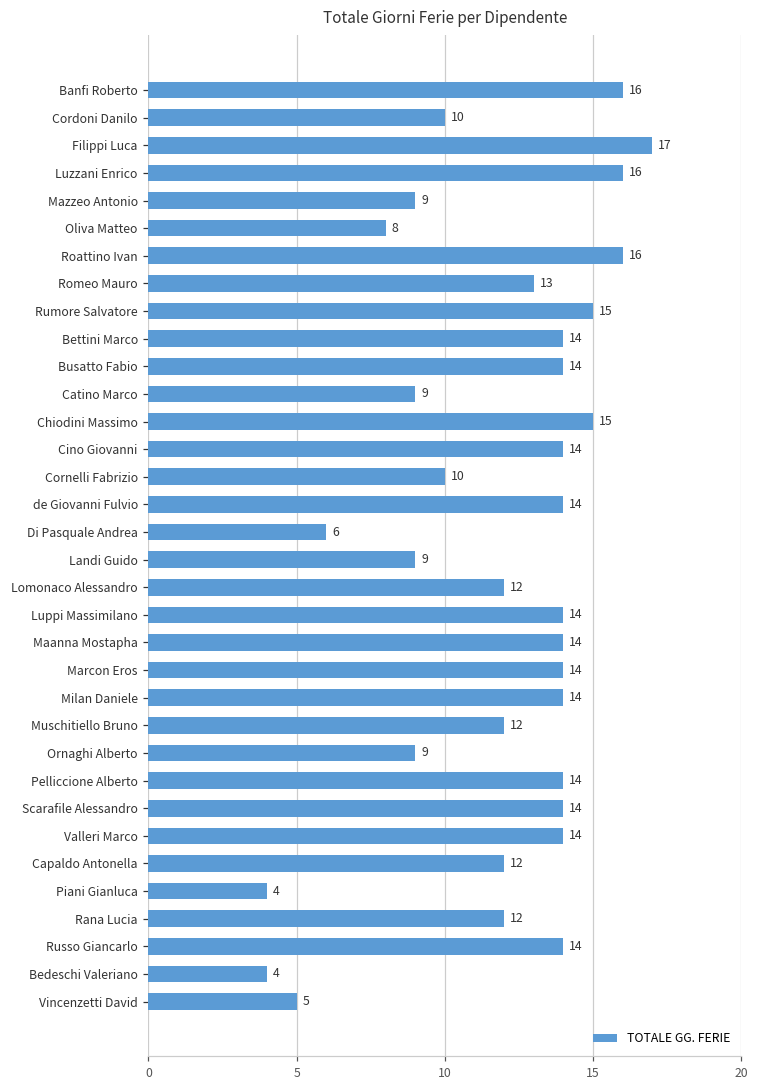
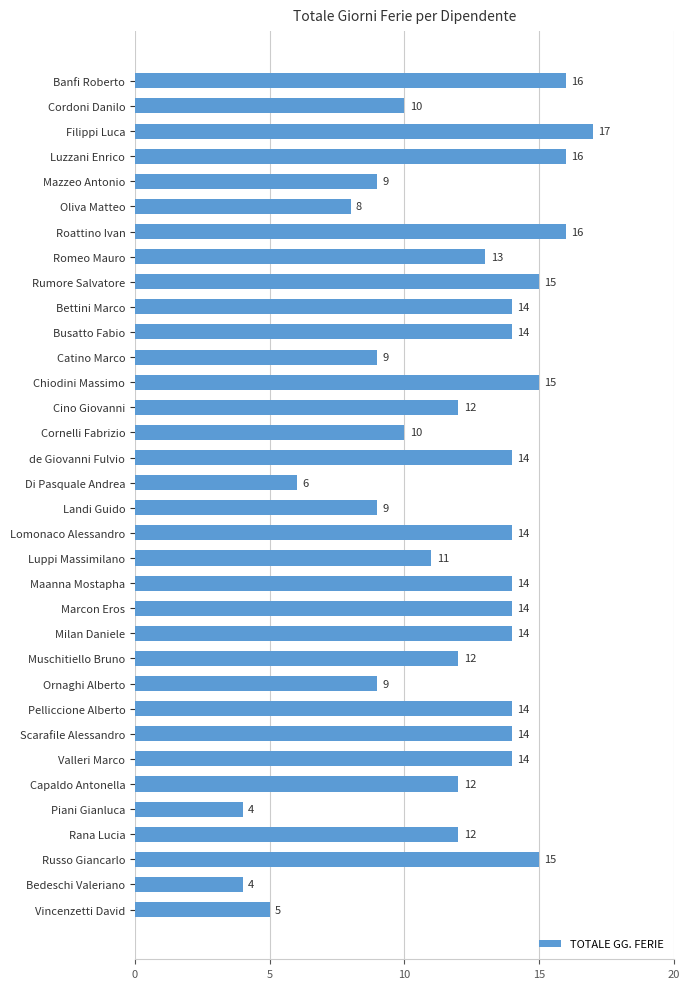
  {
    "Banfi Roberto": 16,
    "Cordoni Danilo": 10,
    "Filippi Luca": 17,
    "Luzzani Enrico": 16,
    "Mazzeo Antonio": 9,
    "Oliva Matteo": 8,
    "Roattino Ivan": 16,
    "Romeo Mauro": 13,
    "Rumore Salvatore": 15,
    "Bettini Marco": 14,
    "Busatto Fabio": 14,
    "Catino Marco": 9,
    "Chiodini Massimo": 15,
-   "Cino Giovanni": 14,
+   "Cino Giovanni": 12,
    "Cornelli Fabrizio": 10,
    "de Giovanni Fulvio": 14,
    "Di Pasquale Andrea": 6,
    "Landi Guido": 9,
-   "Lomonaco Alessandro": 12,
-   "Luppi Massimilano": 14,
+   "Lomonaco Alessandro": 14,
+   "Luppi Massimilano": 11,
    "Maanna Mostapha": 14,
    "Marcon Eros": 14,
    "Milan Daniele": 14,
    "Muschitiello Bruno": 12,
    "Ornaghi Alberto": 9,
    "Pelliccione Alberto": 14,
    "Scarafile Alessandro": 14,
    "Valleri Marco": 14,
    "Capaldo Antonella": 12,
    "Piani Gianluca": 4,
    "Rana Lucia": 12,
-   "Russo Giancarlo": 14,
+   "Russo Giancarlo": 15,
    "Bedeschi Valeriano": 4,
    "Vincenzetti David": 5
  }
